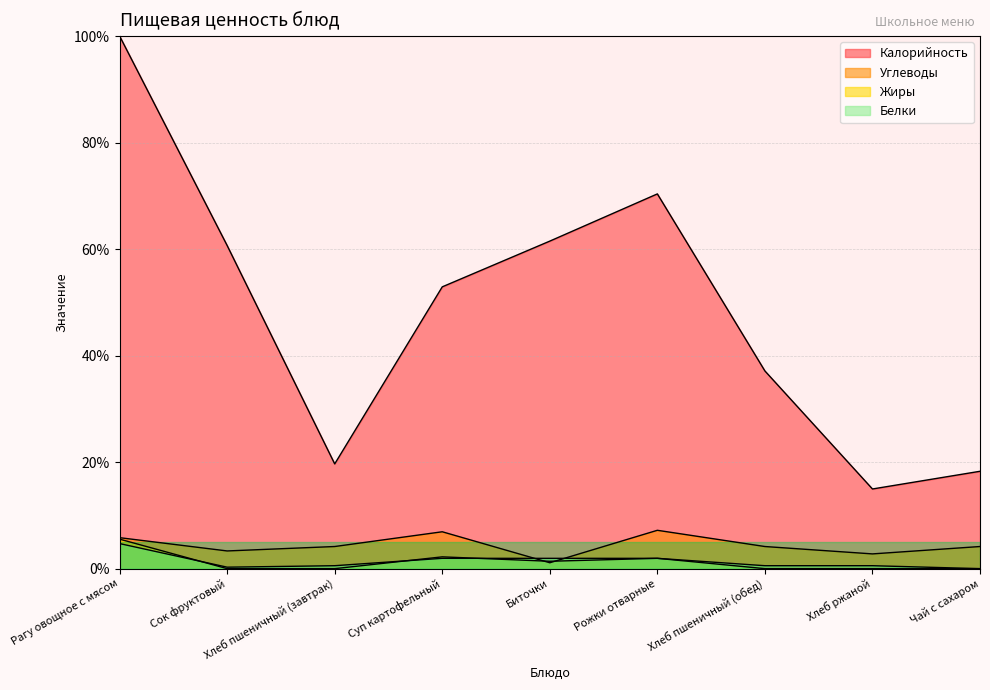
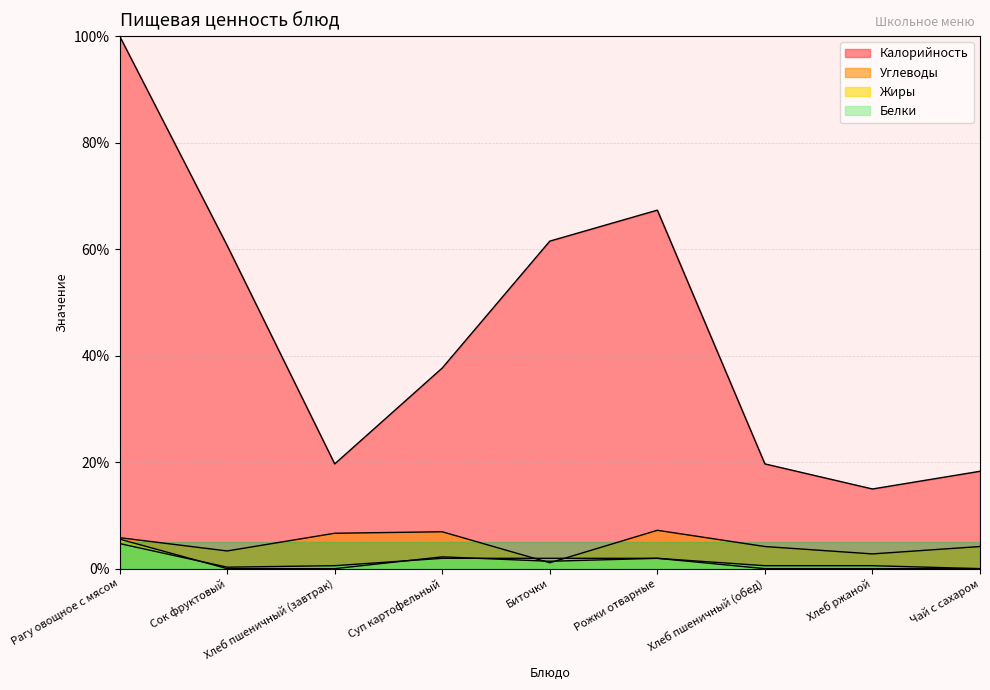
  {
    "Калорийность": {
      "Рагу овощное с мясом": "100%",
      "Сок фруктовый": "61%",
      "Хлеб пшеничный (завтрак)": "20%",
-     "Суп картофельный": "53%",
+     "Суп картофельный": "38%",
      "Биточки": "61%",
-     "Рожки отварные": "70%",
-     "Хлеб пшеничный (обед)": "37%",
+     "Рожки отварные": "67%",
+     "Хлеб пшеничный (обед)": "20%",
      "Хлеб ржаной": "15%",
      "Чай с сахаром": "18%"
    },
    "Углеводы": {
      "Сок фруктовый": "3%",
-     "Хлеб пшеничный (завтрак)": "4%",
+     "Хлеб пшеничный (завтрак)": "7%",
      "Суп картофельный": "7%",
      "Рожки отварные": "7%",
      "Хлеб пшеничный (обед)": "4%",
      "Хлеб ржаной": "3%",
      "Чай с сахаром": "4%"
    },
    "Жиры": {
      "Хлеб пшеничный (завтрак)": "0%",
      "Хлеб пшеничный (обед)": "0%",
      "Хлеб ржаной": "0%"
    },
    "Белки": {
      "Рагу овощное с мясом": "5%",
      "Хлеб пшеничный (завтрак)": "1%",
      "Биточки": "2%",
      "Хлеб пшеничный (обед)": "1%",
      "Хлеб ржаной": "1%"
    }
  }
